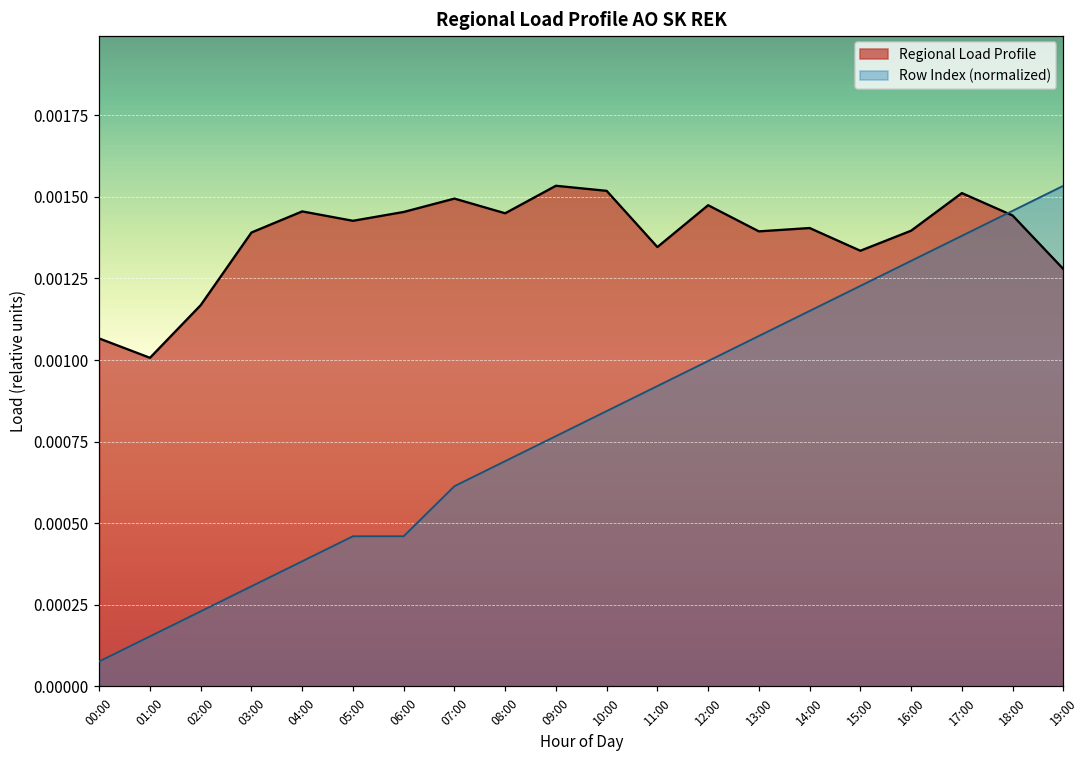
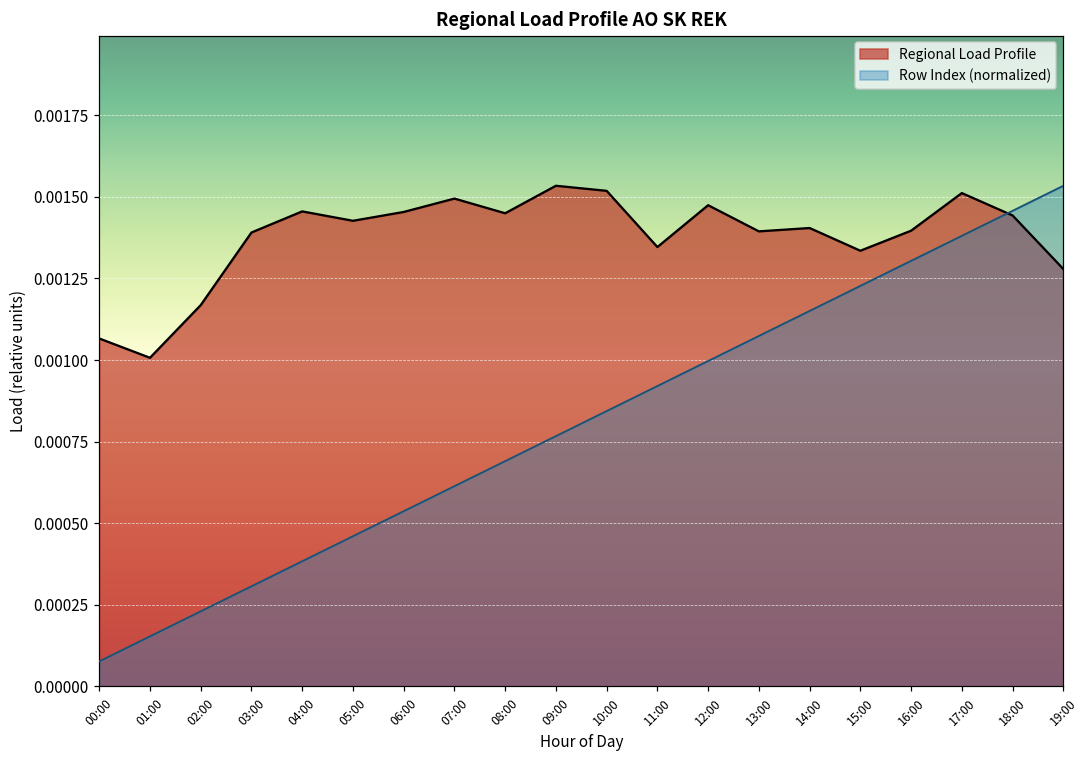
  {
    "Regional Load Profile": {
      "00:00": 0.00107,
      "01:00": 0.00101,
      "02:00": 0.00117,
      "03:00": 0.00139,
      "04:00": 0.00146,
      "05:00": 0.00143,
      "06:00": 0.00145,
      "07:00": 0.00149,
      "08:00": 0.00145,
      "09:00": 0.00153,
      "10:00": 0.00152,
      "11:00": 0.00135,
      "12:00": 0.00147,
      "13:00": 0.00139,
      "14:00": 0.00140,
      "15:00": 0.00134,
      "16:00": 0.00140,
      "17:00": 0.00151,
      "18:00": 0.00144,
      "19:00": 0.00128
    },
    "Row Index (normalized)": {
      "00:00": 0.00008,
      "01:00": 0.00015,
      "02:00": 0.00023,
      "03:00": 0.00031,
      "04:00": 0.00038,
      "05:00": 0.00046,
-     "06:00": 0.00046,
+     "06:00": 0.00054,
      "07:00": 0.00061,
      "08:00": 0.00069,
      "09:00": 0.00077,
      "10:00": 0.00084,
      "11:00": 0.00092,
      "12:00": 0.00100,
      "13:00": 0.00107,
      "14:00": 0.00115,
      "15:00": 0.00123,
      "16:00": 0.00130,
      "17:00": 0.00138,
      "18:00": 0.00146,
      "19:00": 0.00153
    }
  }
